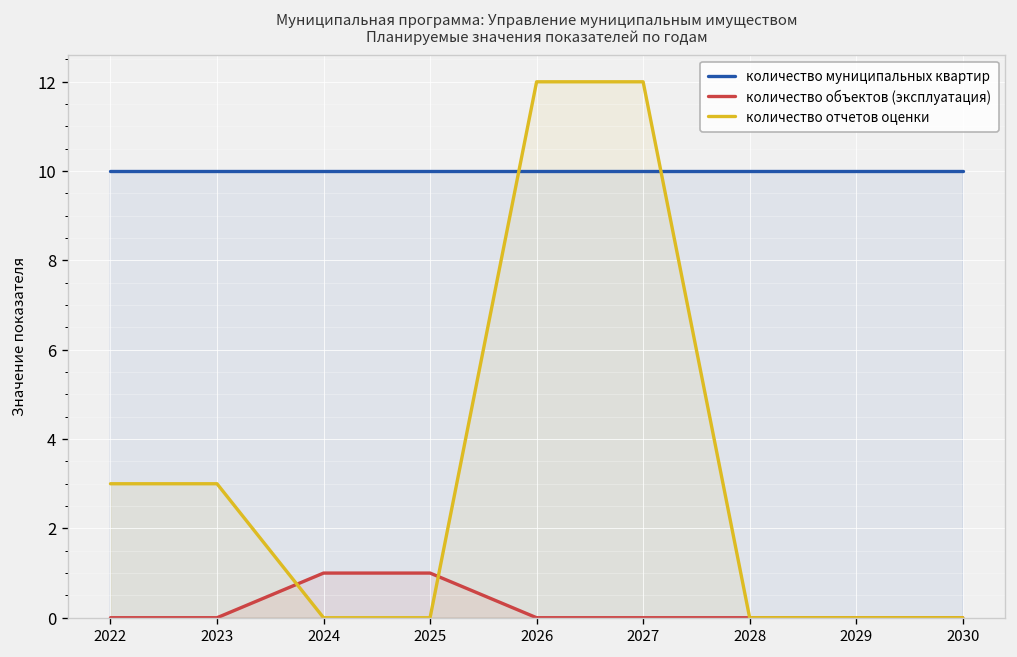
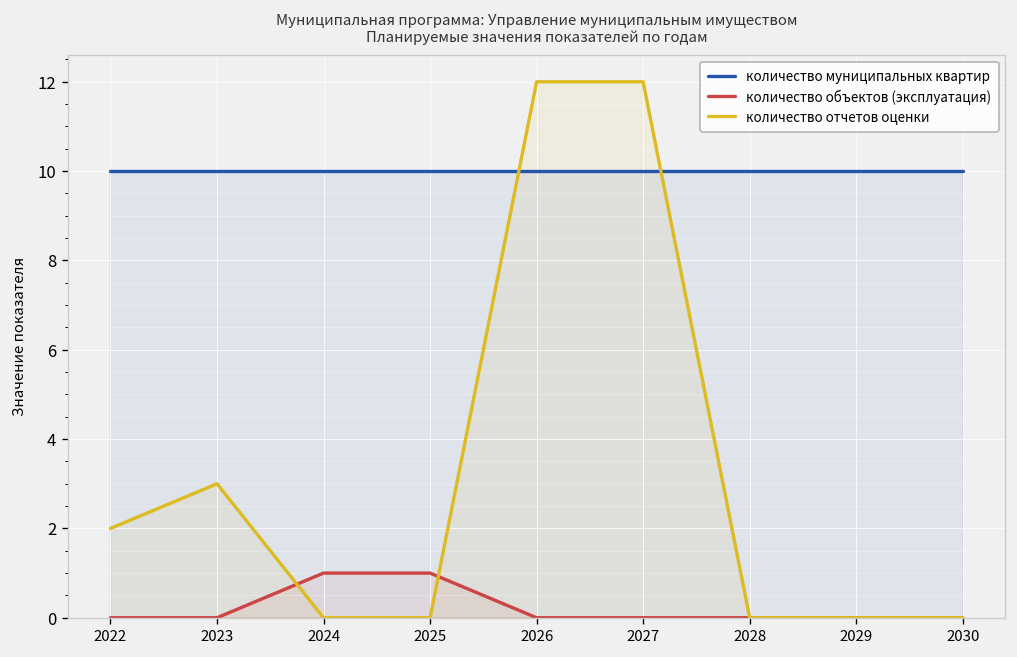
  {
    "количество муниципальных квартир": {
      "2022": 10,
      "2023": 10,
      "2024": 10,
      "2025": 10,
      "2026": 10,
      "2027": 10,
      "2028": 10,
      "2029": 10,
      "2030": 10
    },
    "количество объектов (эксплуатация)": {
      "2022": 0,
      "2023": 0,
      "2024": 1,
      "2025": 1,
      "2026": 0,
      "2027": 0
    },
    "количество отчетов оценки": {
-     "2022": 3,
+     "2022": 2,
      "2023": 3,
      "2024": 0,
      "2025": 0,
      "2026": 12,
      "2027": 12
    }
  }
